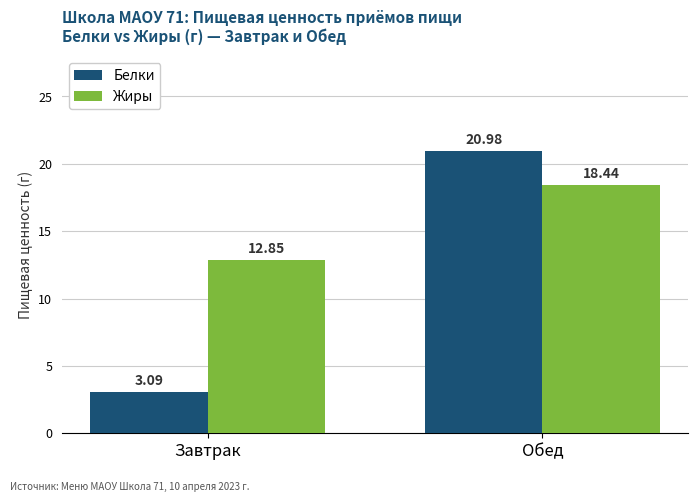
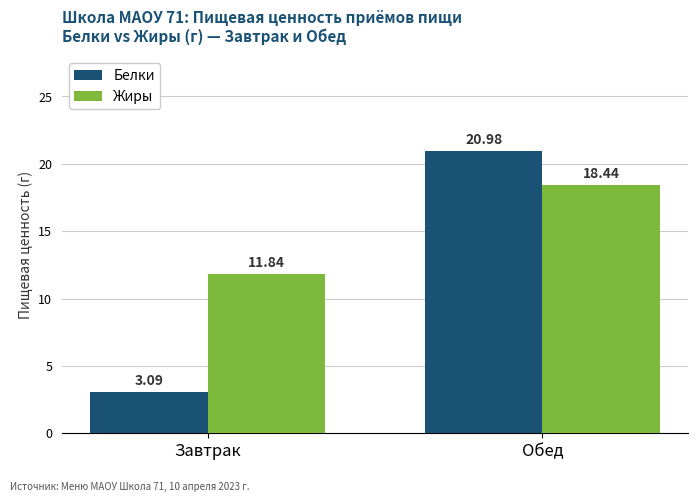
  {
    "Белки": {
      "Завтрак": 3.09,
      "Обед": 20.98
    },
    "Жиры": {
-     "Завтрак": 12.85,
+     "Завтрак": 11.84,
      "Обед": 18.44
    }
  }
